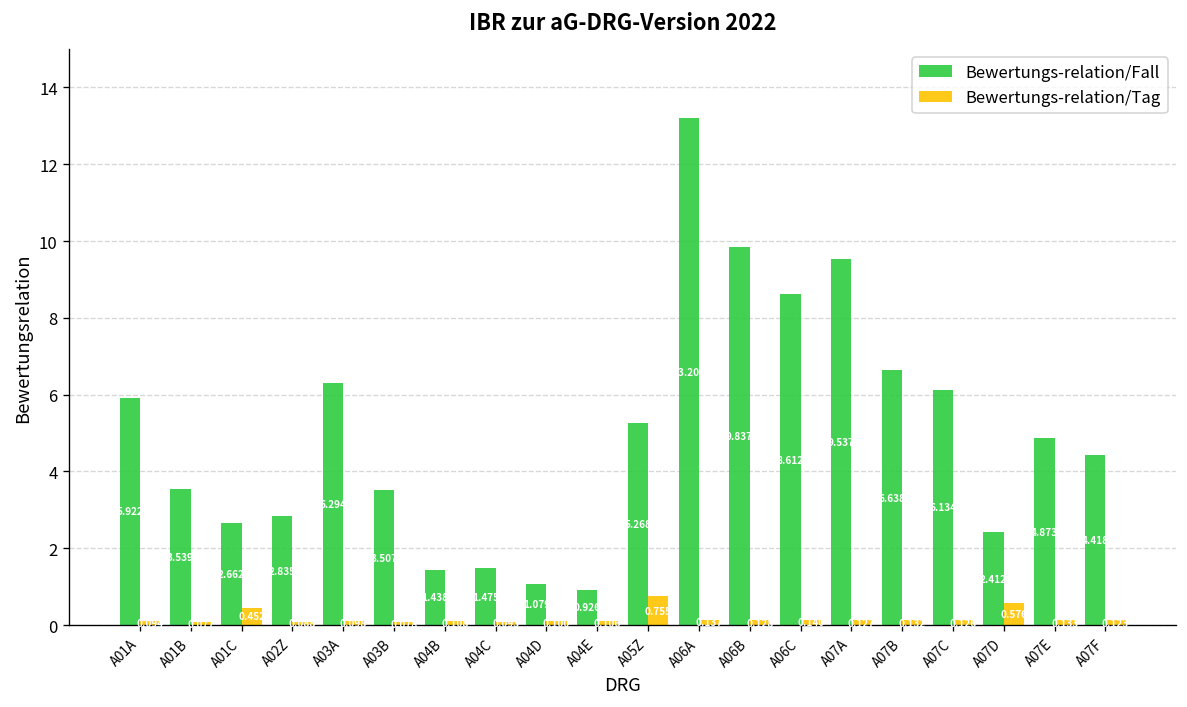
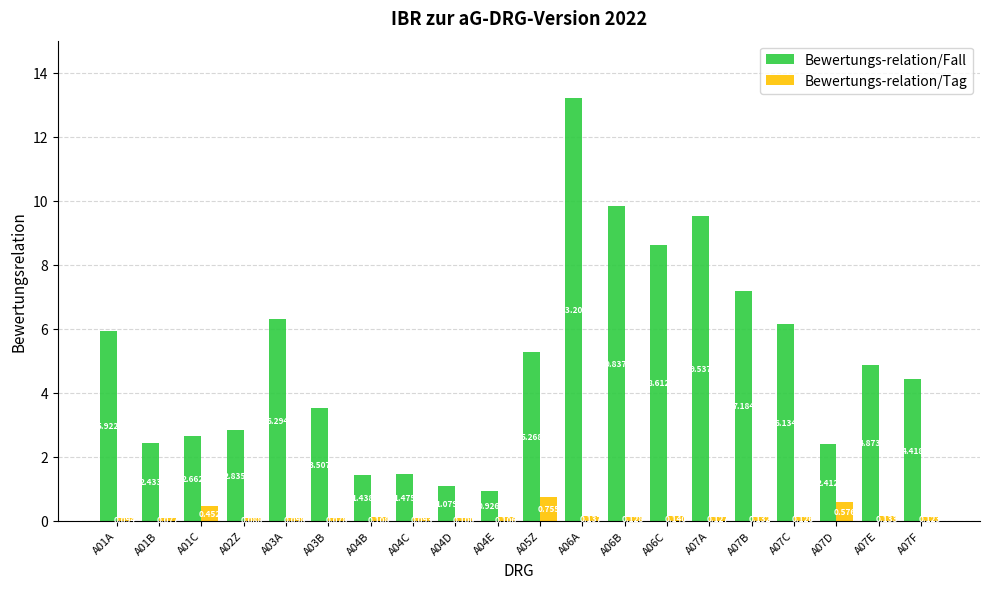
  {
    "Bewertungs-relation/Fall": {
      "A01A": 5.922,
-     "A01B": 3.539,
+     "A01B": 2.433,
      "A01C": 2.662,
      "A02Z": 2.835,
      "A03A": 6.294,
      "A03B": 3.507,
      "A04B": 1.438,
      "A04C": 1.475,
      "A04D": 1.079,
      "A04E": 0.926,
      "A05Z": 5.268,
      "A06A": 13.201,
      "A06B": 9.837,
      "A06C": 8.612,
      "A07A": 9.537,
-     "A07B": 6.638,
+     "A07B": 7.184,
      "A07C": 6.134,
      "A07D": 2.412,
      "A07E": 4.873,
      "A07F": 4.418
    },
    "Bewertungs-relation/Tag": {
      "A01C": 0.452,
      "A05Z": 0.755,
      "A06A": 0.137,
      "A06C": 0.140,
      "A07D": 0.576,
      "A07E": 0.133
    }
  }
